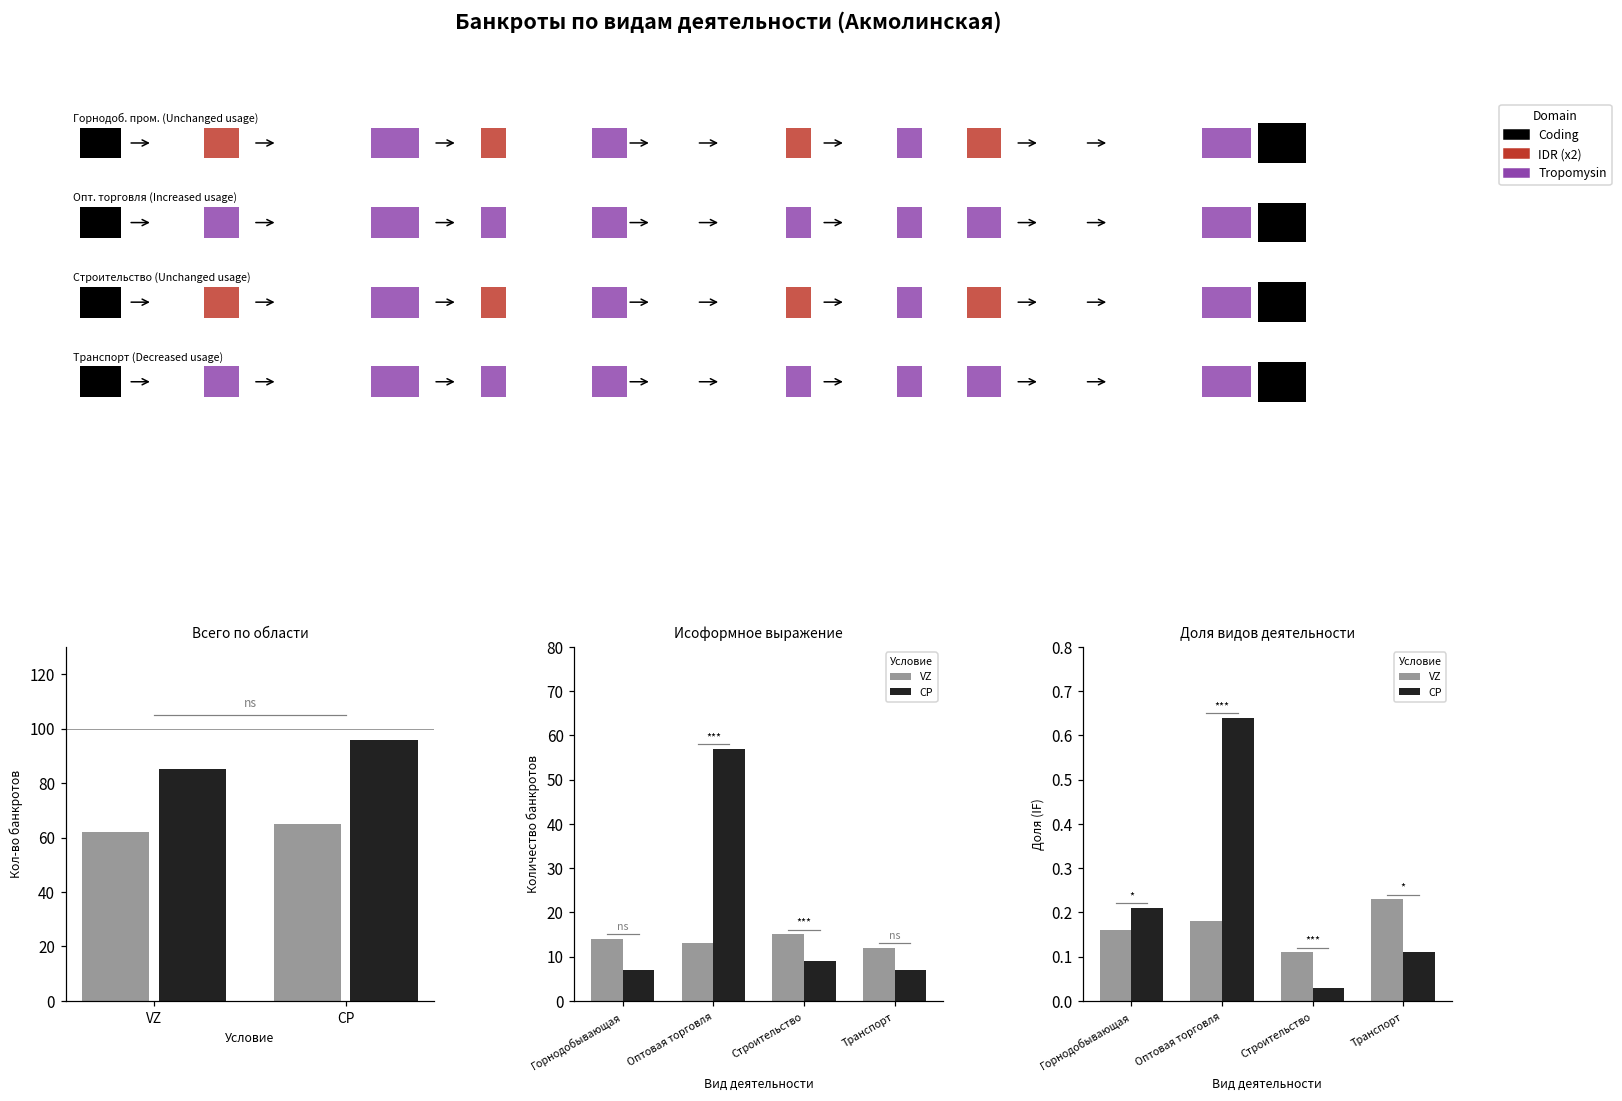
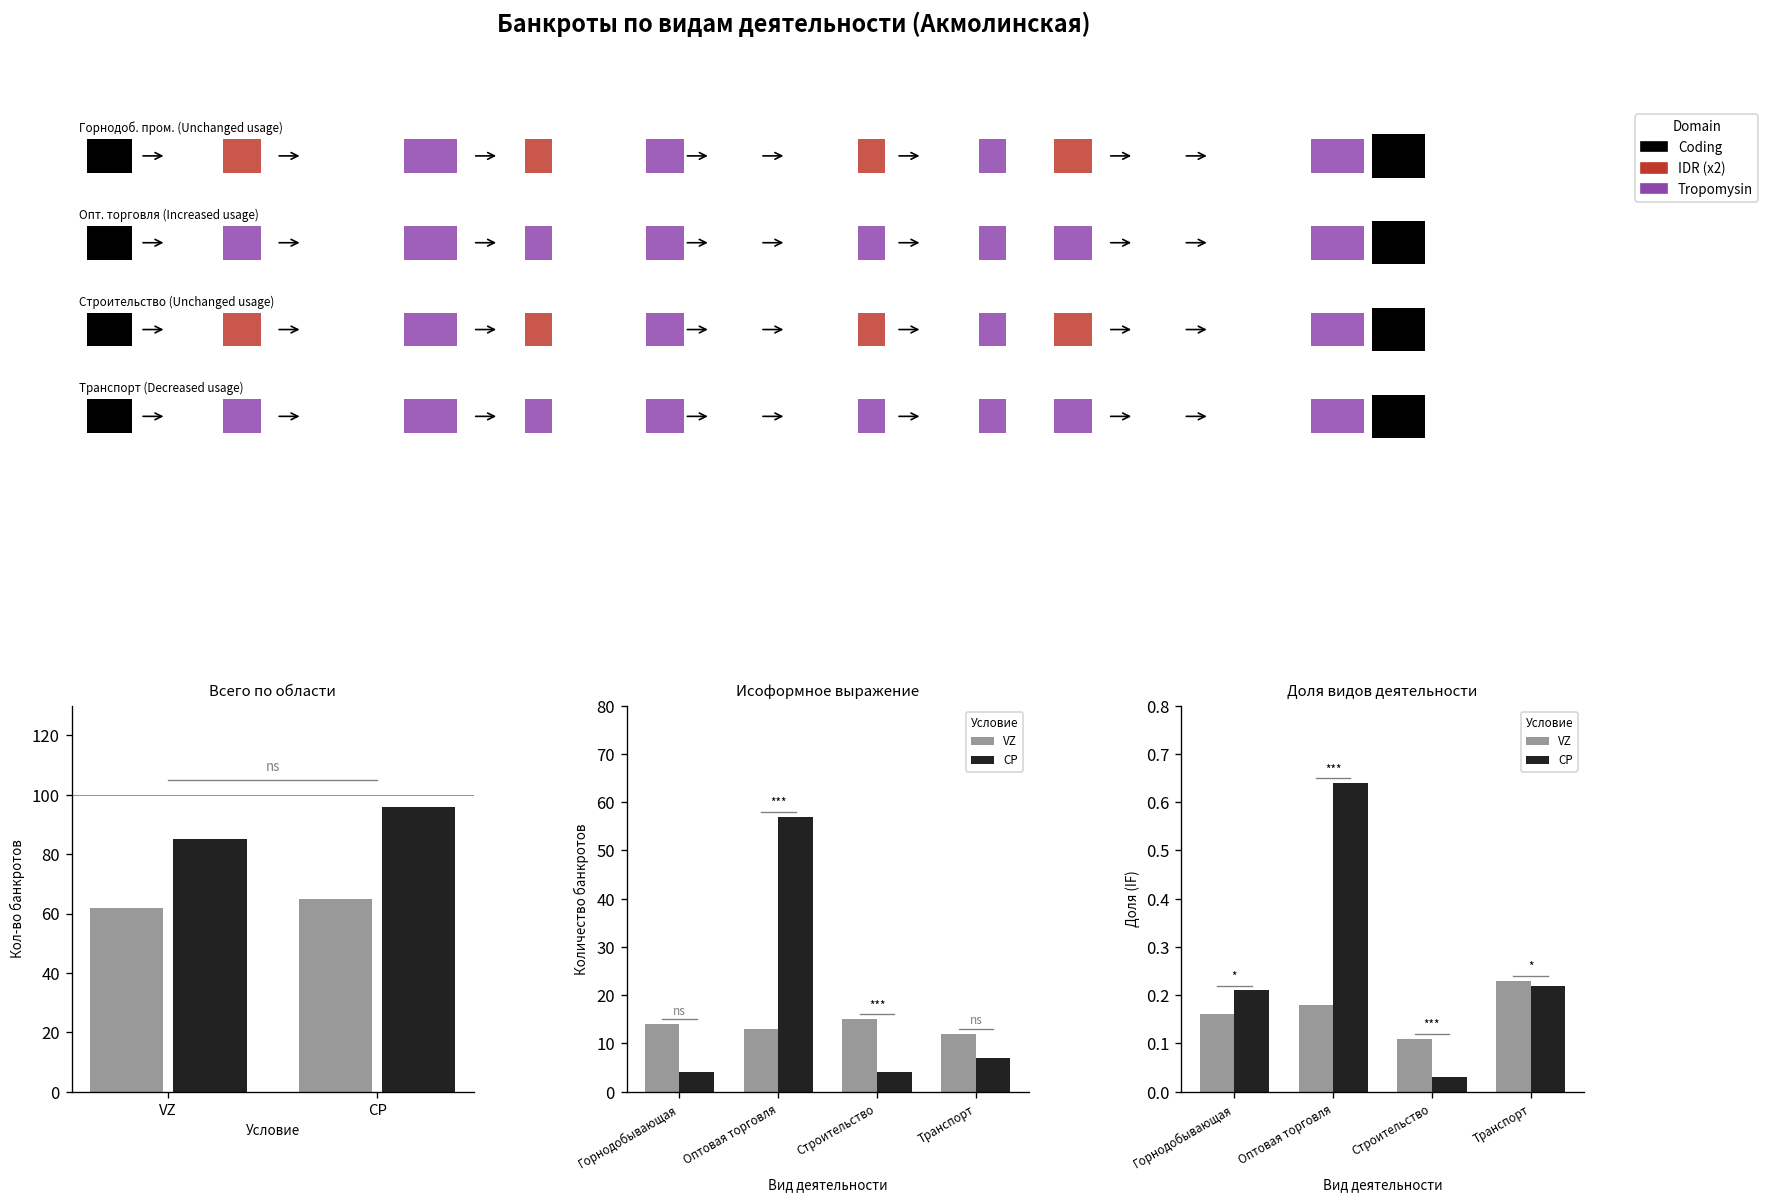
  {
    "Всего по области": {
      "CP": {
        "VZ": 85,
        "CP": 96
      }
    },
    "Иcоформное выражение": {
      "CP": {
-       "Горнодобывающая": 7,
+       "Горнодобывающая": 4,
        "Оптовая торговля": 57,
-       "Строительство": 9,
+       "Строительство": 4,
        "Транспорт": 7
      }
    },
    "Доля видов деятельности": {
      "CP": {
        "Горнодобывающая": 0.21,
        "Оптовая торговля": 0.64,
        "Строительство": 0.03,
-       "Транспорт": 0.11
+       "Транспорт": 0.22
      }
    }
  }
